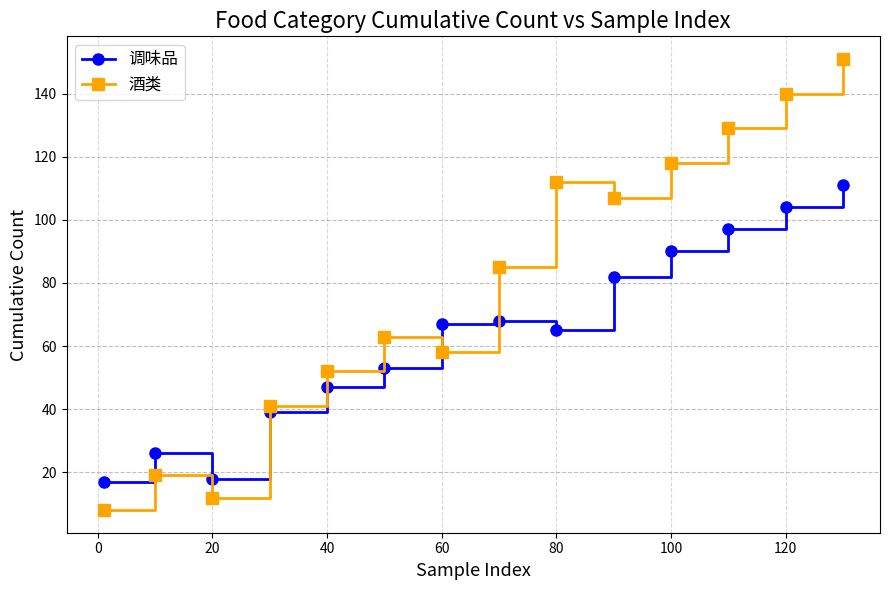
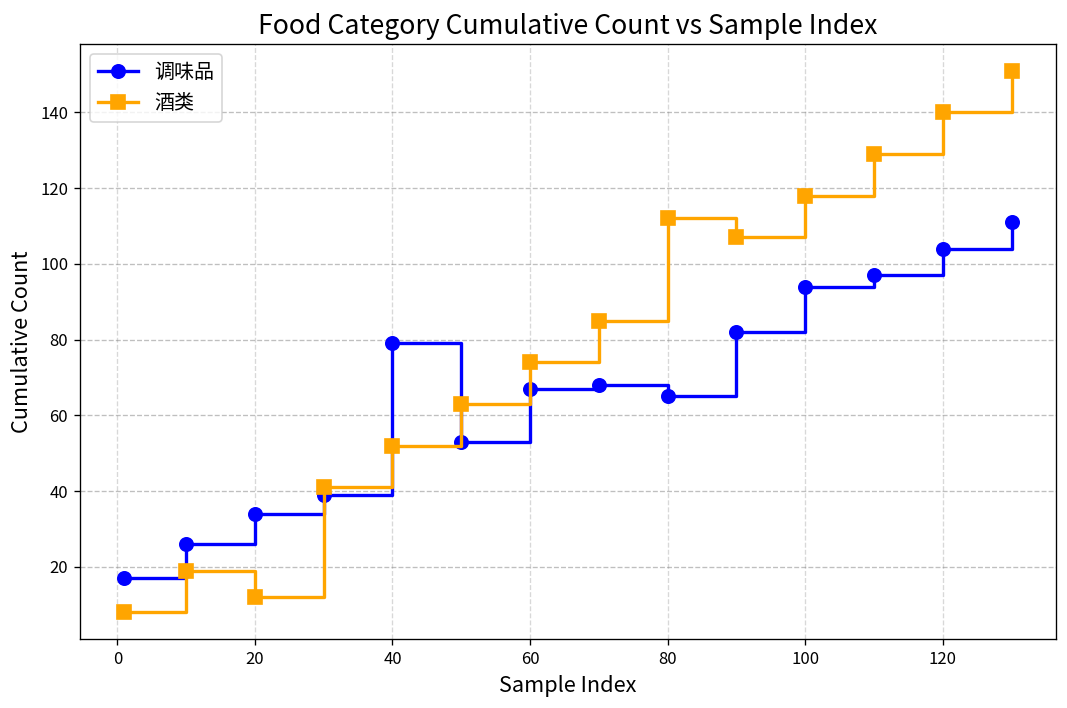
  {
    "调味品": {
-     "20": 18,
-     "40": 47,
+     "20": 34,
+     "40": 79,
      "60": 67,
      "80": 65,
-     "100": 90,
+     "100": 94,
      "120": 104
    },
    "酒类": {
      "20": 12,
      "40": 52,
-     "60": 58,
+     "60": 74,
      "80": 112,
      "100": 118,
      "120": 140
    }
  }
